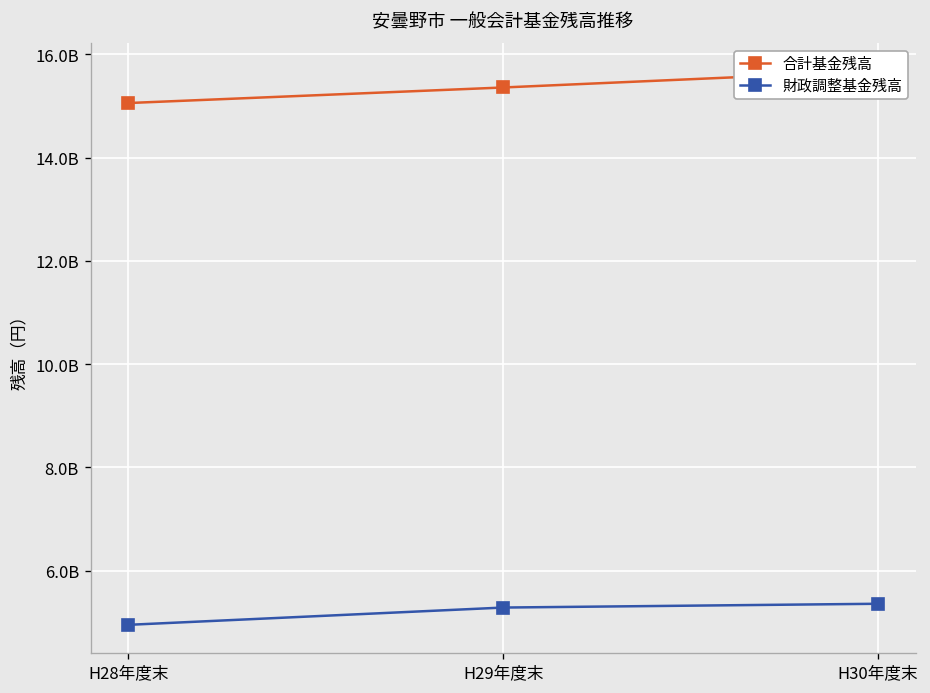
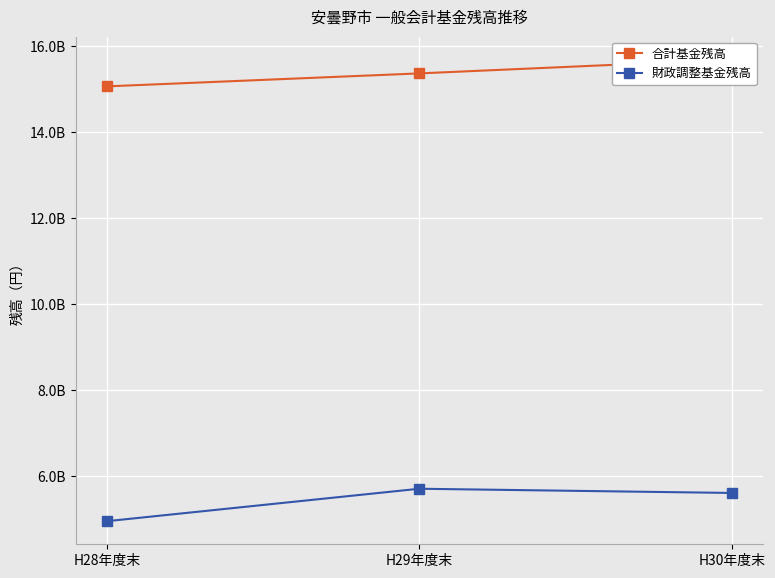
  {
    "合計基金残高": {
      "H28年度末": 15100000000,
      "H29年度末": 15400000000
    },
    "財政調整基金残高": {
      "H28年度末": 4900000000,
-     "H29年度末": 5300000000,
-     "H30年度末": 5400000000
+     "H29年度末": 5700000000,
+     "H30年度末": 5600000000
    }
  }
